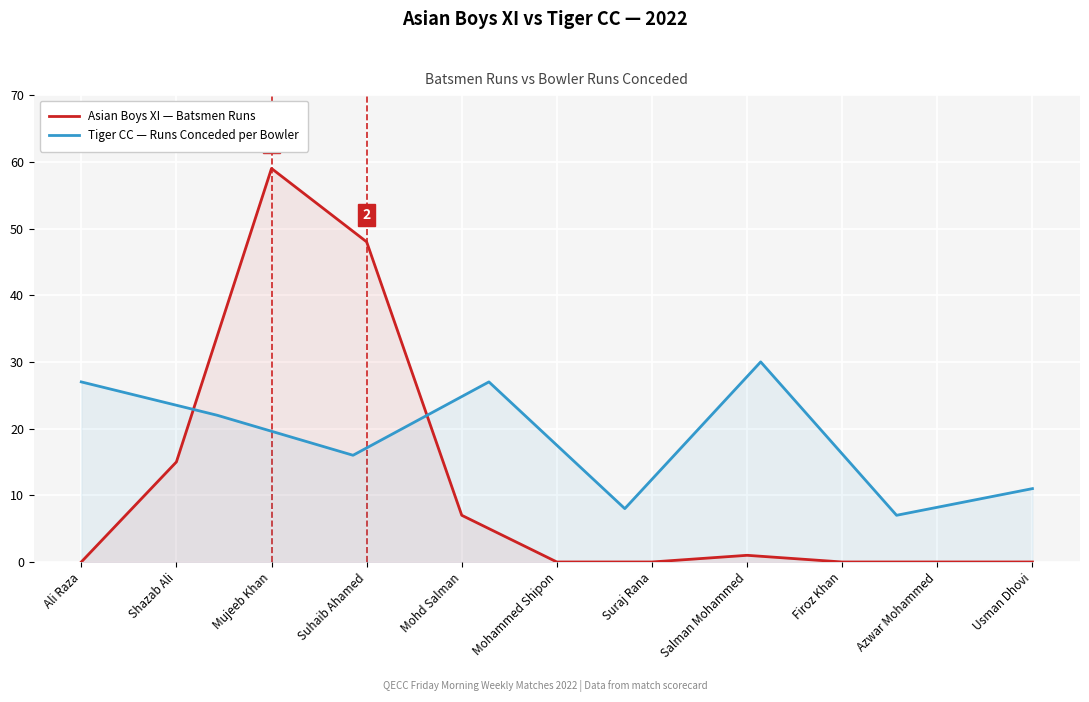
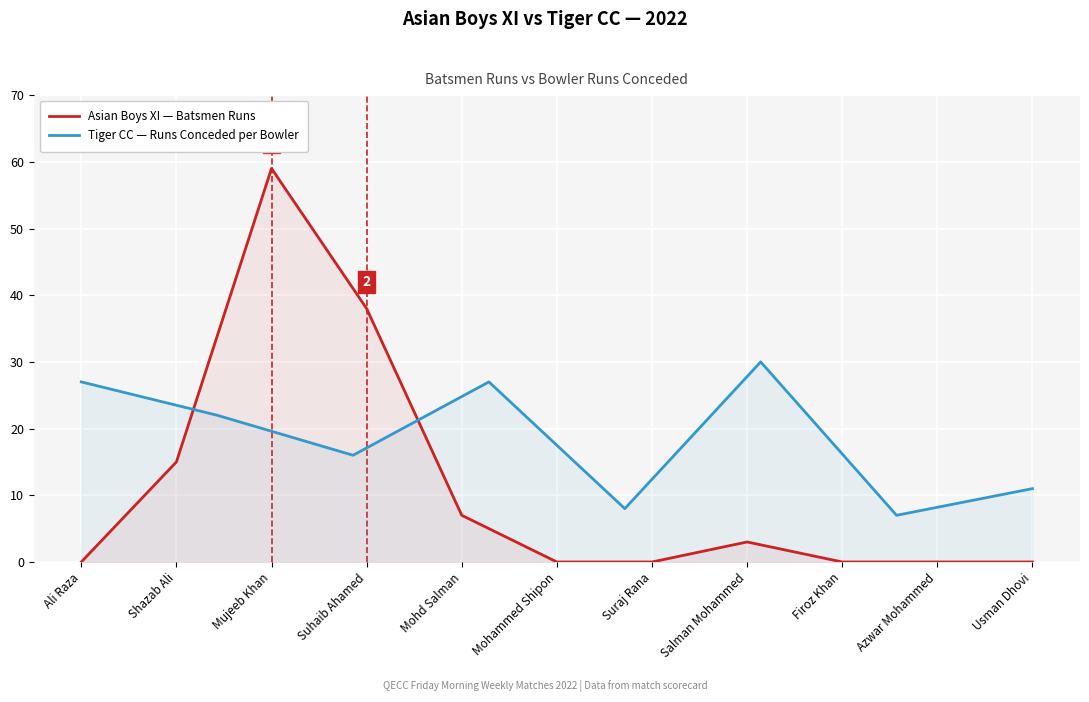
  {
    "Asian Boys XI — Batsmen Runs": {
      "Ali Raza": 0,
      "Shazab Ali": 15,
      "Mujeeb Khan": 59,
-     "Suhaib Ahamed": 48,
+     "Suhaib Ahamed": 38,
      "Mohd Salman": 7,
      "Mohammed Shipon": 0,
      "Suraj Rana": 0,
-     "Salman Mohammed": 1,
+     "Salman Mohammed": 3,
      "Firoz Khan": 0,
      "Azwar Mohammed": 0,
      "Usman Dhovi": 0
    },
    "Tiger CC — Runs Conceded per Bowler": {
      "Ali Raza": 27,
      "Usman Dhovi": 11
    }
  }
